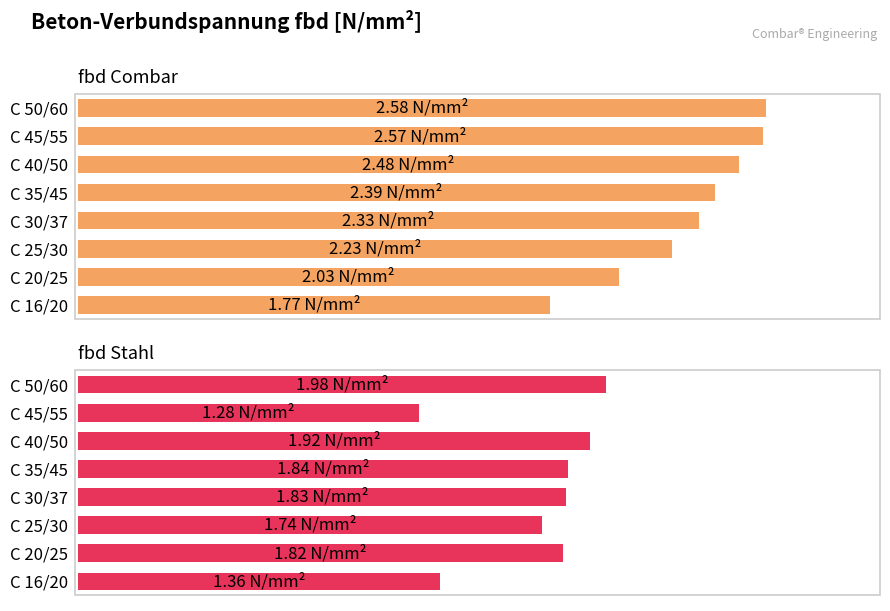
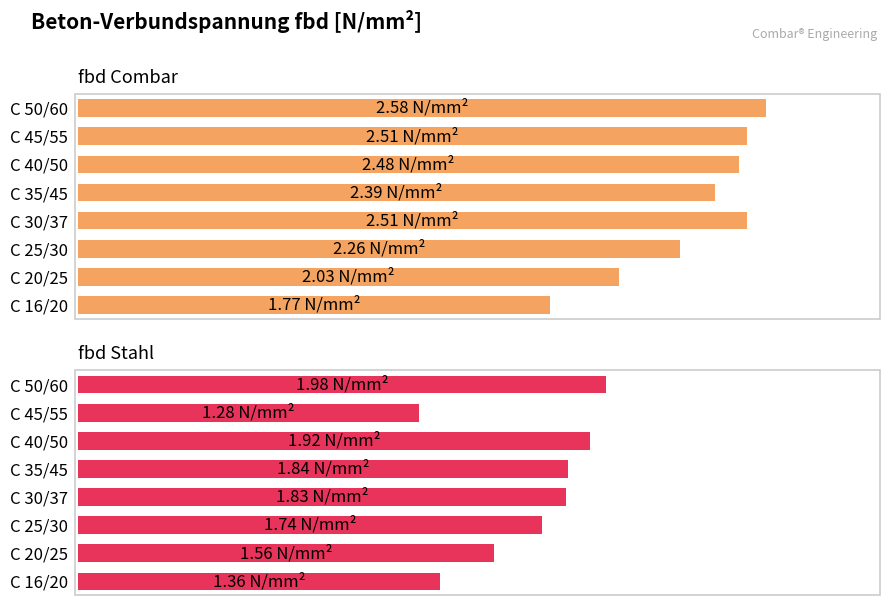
  {
    "fbd Combar": {
      "C 50/60": 2.58,
-     "C 45/55": 2.57,
+     "C 45/55": 2.51,
      "C 40/50": 2.48,
      "C 35/45": 2.39,
-     "C 30/37": 2.33,
-     "C 25/30": 2.23,
+     "C 30/37": 2.51,
+     "C 25/30": 2.26,
      "C 20/25": 2.03,
      "C 16/20": 1.77
    },
    "fbd Stahl": {
      "C 50/60": 1.98,
      "C 45/55": 1.28,
      "C 40/50": 1.92,
      "C 35/45": 1.84,
      "C 30/37": 1.83,
      "C 25/30": 1.74,
-     "C 20/25": 1.82,
+     "C 20/25": 1.56,
      "C 16/20": 1.36
    }
  }
